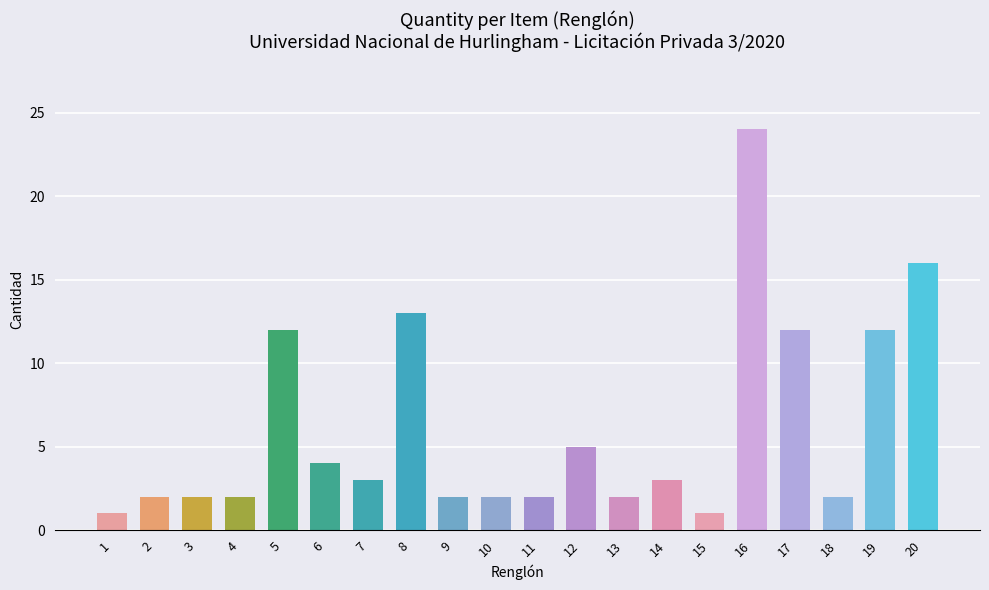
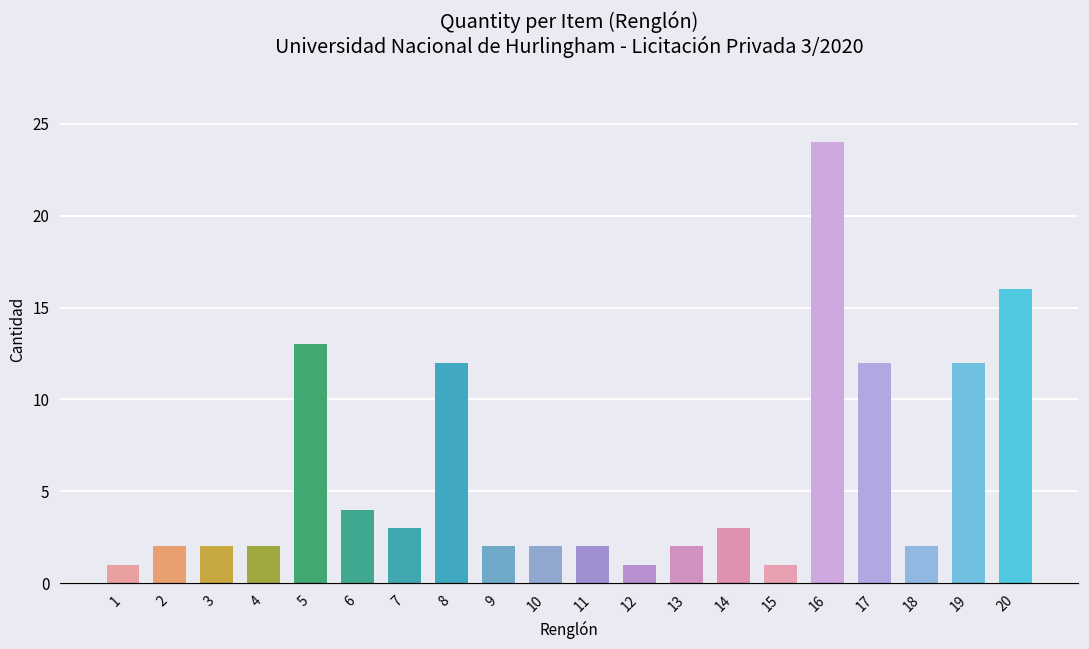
  {
    "1": 1,
    "2": 2,
    "3": 2,
    "4": 2,
-   "5": 12,
+   "5": 13,
    "6": 4,
    "7": 3,
-   "8": 13,
+   "8": 12,
    "9": 2,
    "10": 2,
    "11": 2,
-   "12": 5,
+   "12": 1,
    "13": 2,
    "14": 3,
    "15": 1,
    "16": 24,
    "17": 12,
    "18": 2,
    "19": 12,
    "20": 16
  }
